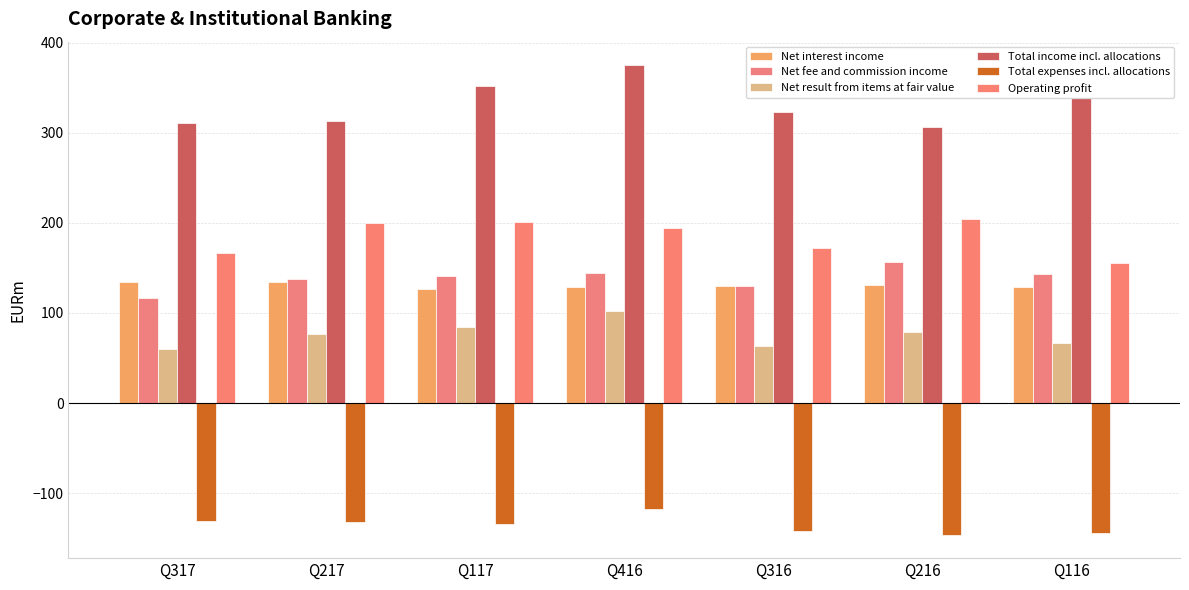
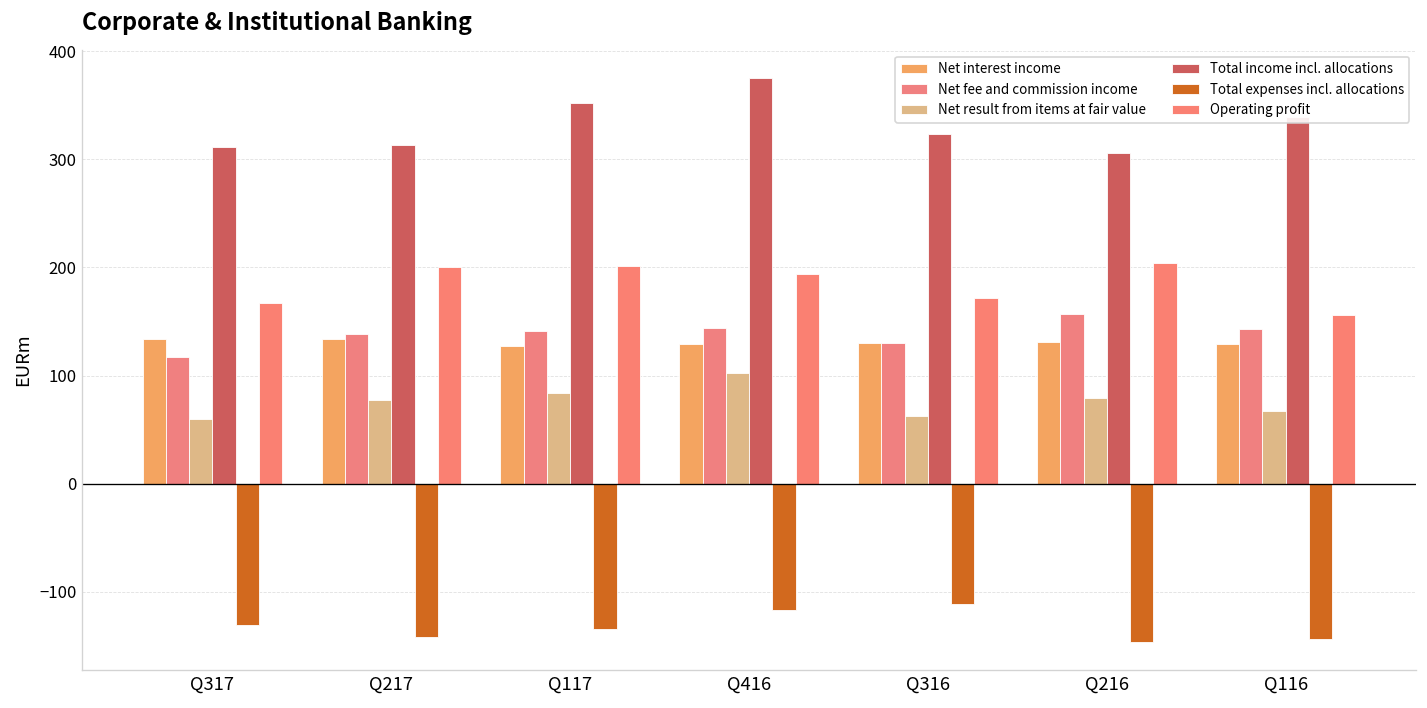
  {
    "Total income incl. allocations": {
      "Q317": 310,
      "Q217": 310,
      "Q117": 350,
      "Q416": 380,
      "Q316": 320,
      "Q216": 310
    },
    "Total expenses incl. allocations": {
      "Q317": -130,
-     "Q217": -130,
+     "Q217": -140,
      "Q117": -130,
      "Q416": -120,
-     "Q316": -140,
+     "Q316": -110,
      "Q216": -150,
      "Q116": -140
    }
  }
